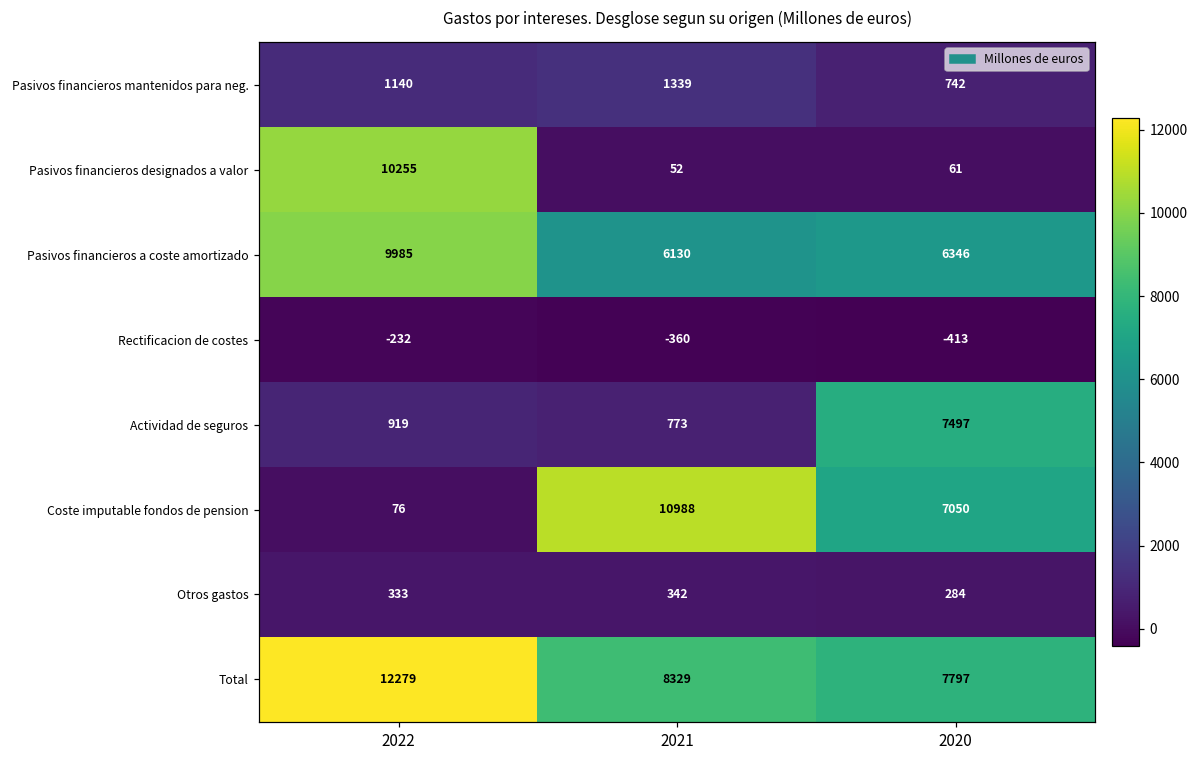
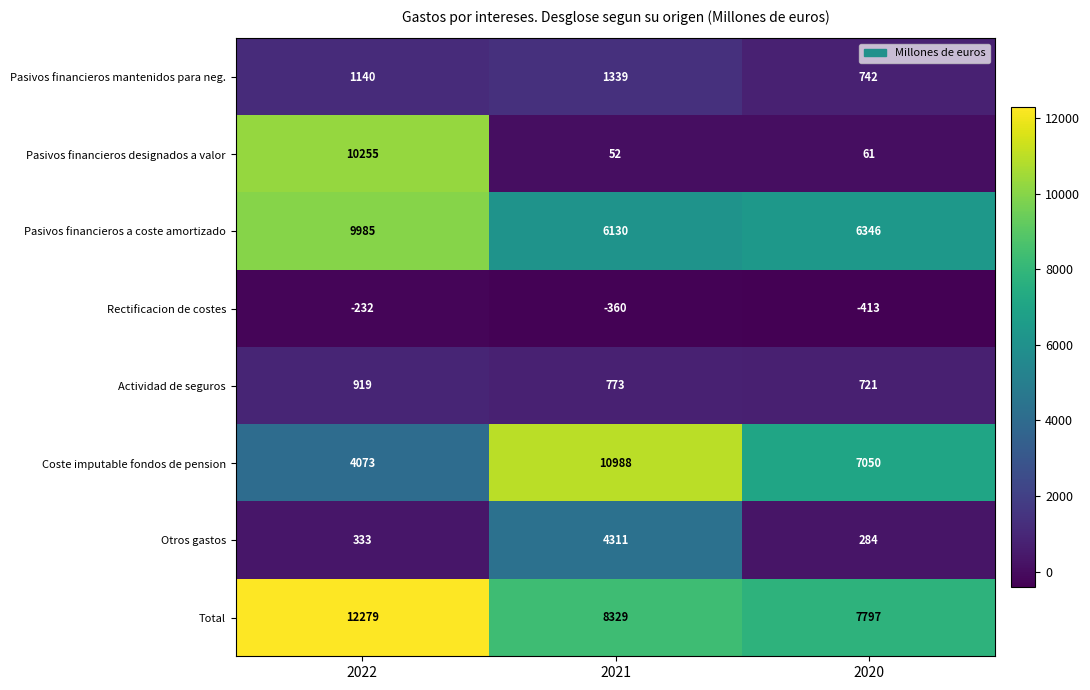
  {
    "Pasivos financieros mantenidos para neg.": {
      "2022": 1140,
      "2021": 1339,
      "2020": 742
    },
    "Pasivos financieros designados a valor": {
      "2022": 10255,
      "2021": 52,
      "2020": 61
    },
    "Pasivos financieros a coste amortizado": {
      "2022": 9985,
      "2021": 6130,
      "2020": 6346
    },
    "Rectificacion de costes": {
      "2022": -232,
      "2021": -360,
      "2020": -413
    },
    "Actividad de seguros": {
      "2022": 919,
      "2021": 773,
-     "2020": 7497
+     "2020": 721
    },
    "Coste imputable fondos de pension": {
-     "2022": 76,
+     "2022": 4073,
      "2021": 10988,
      "2020": 7050
    },
    "Otros gastos": {
      "2022": 333,
-     "2021": 342,
+     "2021": 4311,
      "2020": 284
    },
    "Total": {
      "2022": 12279,
      "2021": 8329,
      "2020": 7797
    }
  }
